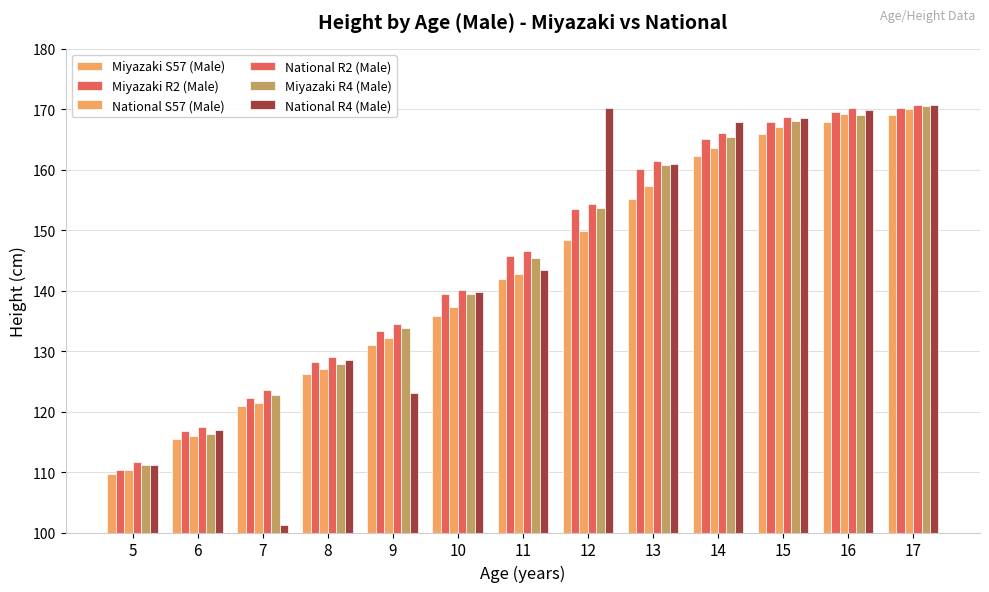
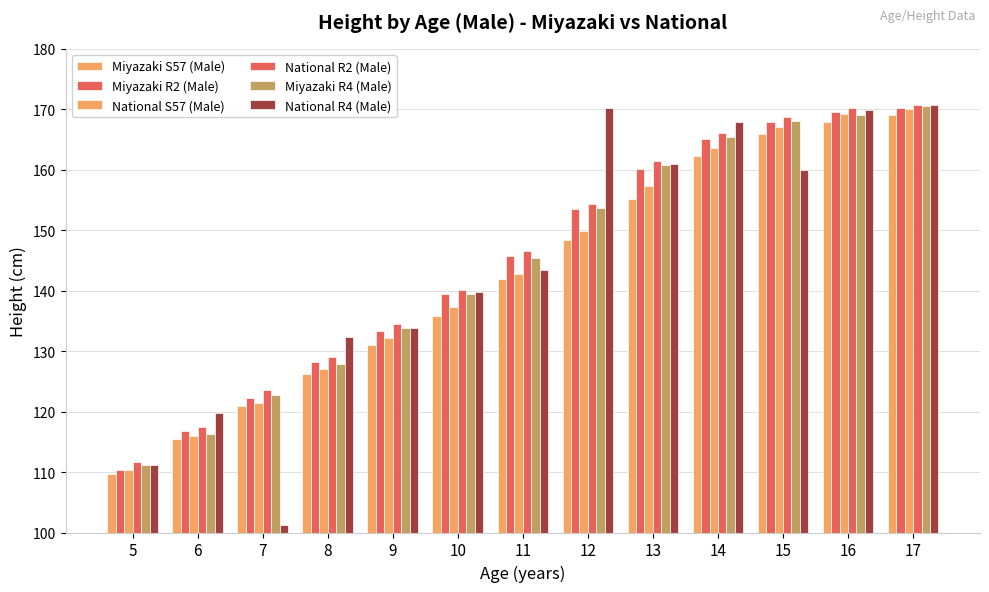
  {
    "National R4 (Male)": {
      "5": 111,
-     "6": 117,
+     "6": 120,
      "7": 101,
-     "8": 129,
-     "9": 123,
+     "8": 132,
+     "9": 134,
      "10": 140,
      "11": 143,
      "12": 170,
      "13": 161,
      "14": 168,
-     "15": 169,
+     "15": 160,
      "16": 170,
      "17": 171
    }
  }
